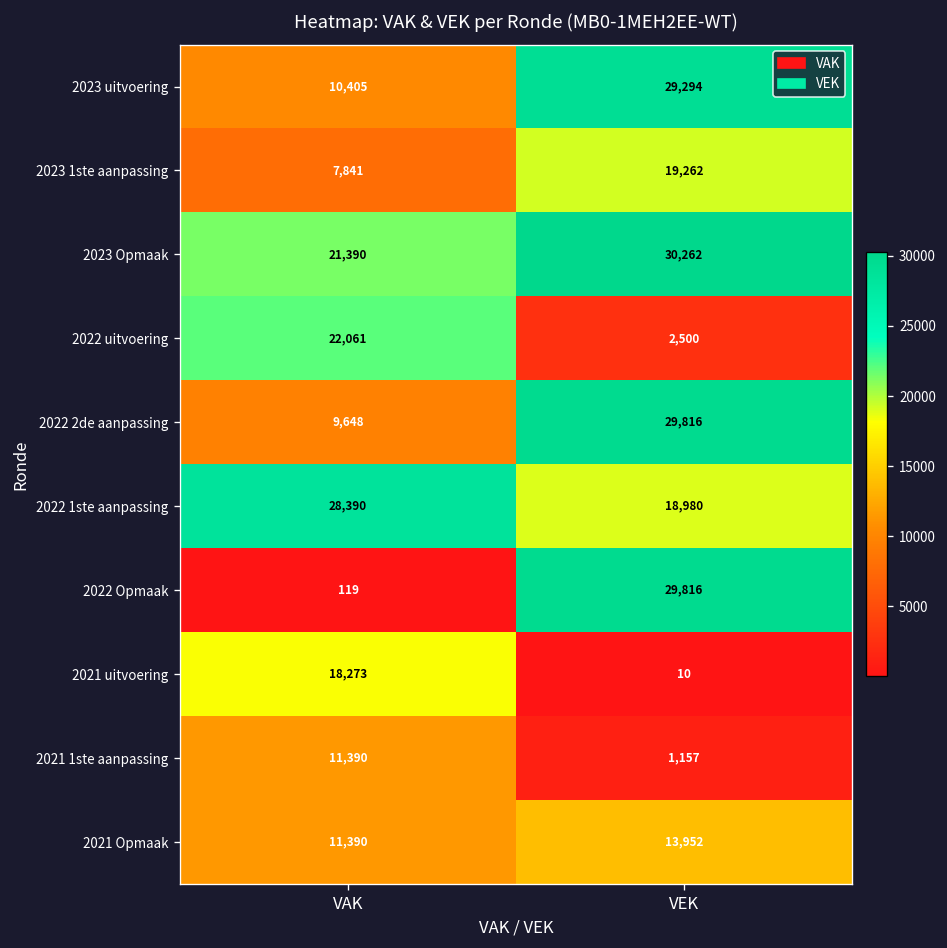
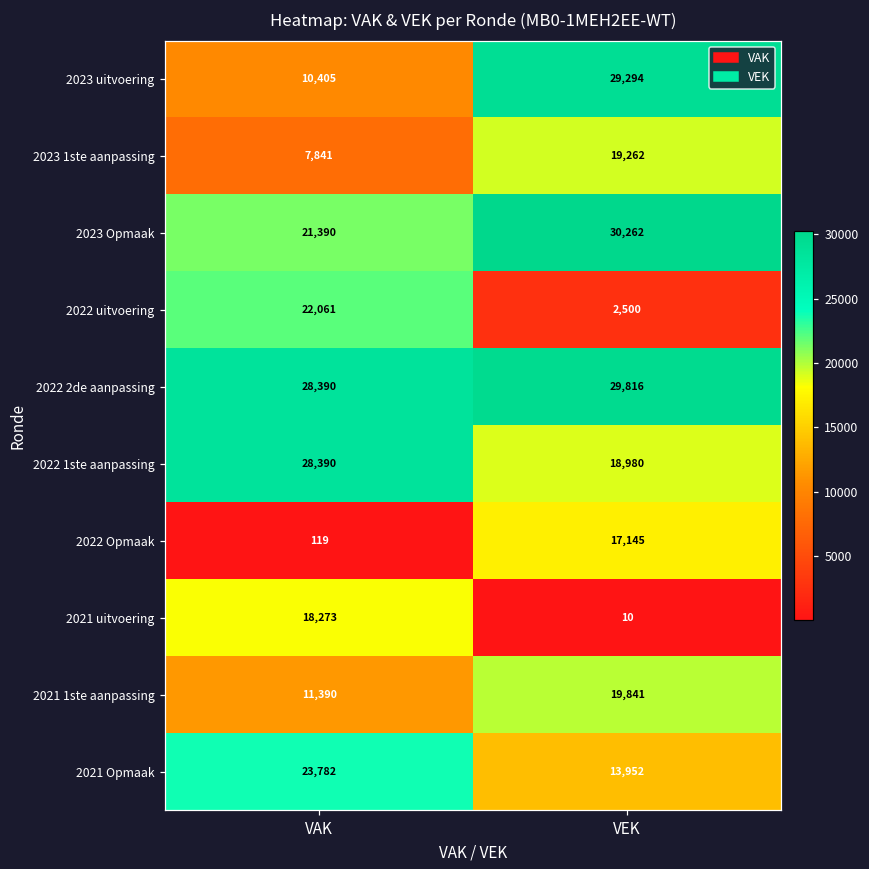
  {
    "2023 uitvoering": {
      "VAK": "10,405",
      "VEK": "29,294"
    },
    "2023 1ste aanpassing": {
      "VAK": "7,841",
      "VEK": "19,262"
    },
    "2023 Opmaak": {
      "VAK": "21,390",
      "VEK": "30,262"
    },
    "2022 uitvoering": {
      "VAK": "22,061",
      "VEK": "2,500"
    },
    "2022 2de aanpassing": {
-     "VAK": "9,648",
+     "VAK": "28,390",
      "VEK": "29,816"
    },
    "2022 1ste aanpassing": {
      "VAK": "28,390",
      "VEK": "18,980"
    },
    "2022 Opmaak": {
      "VAK": "119",
-     "VEK": "29,816"
+     "VEK": "17,145"
    },
    "2021 uitvoering": {
      "VAK": "18,273",
      "VEK": "10"
    },
    "2021 1ste aanpassing": {
      "VAK": "11,390",
-     "VEK": "1,157"
+     "VEK": "19,841"
    },
    "2021 Opmaak": {
-     "VAK": "11,390",
+     "VAK": "23,782",
      "VEK": "13,952"
    }
  }
